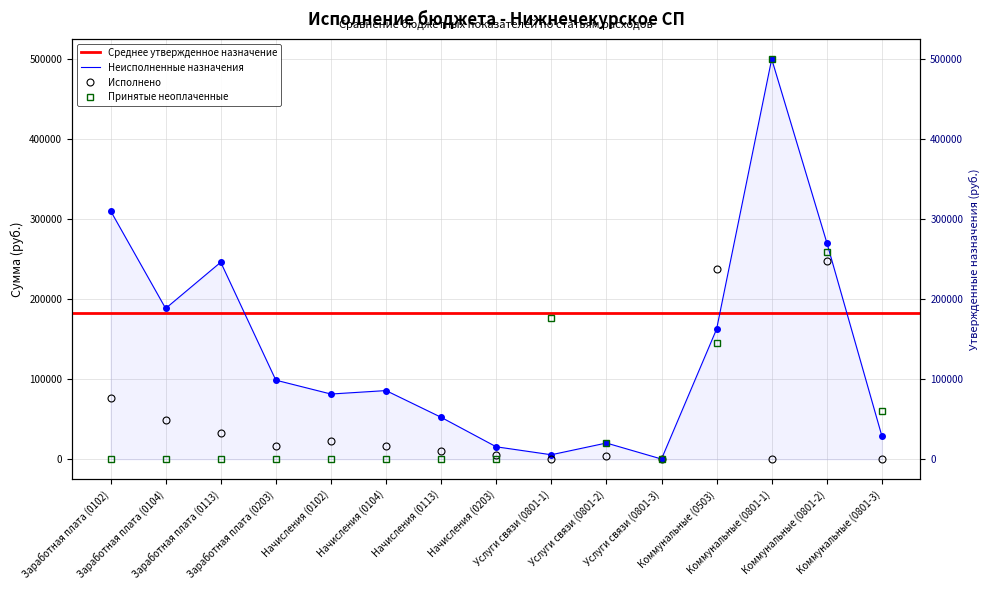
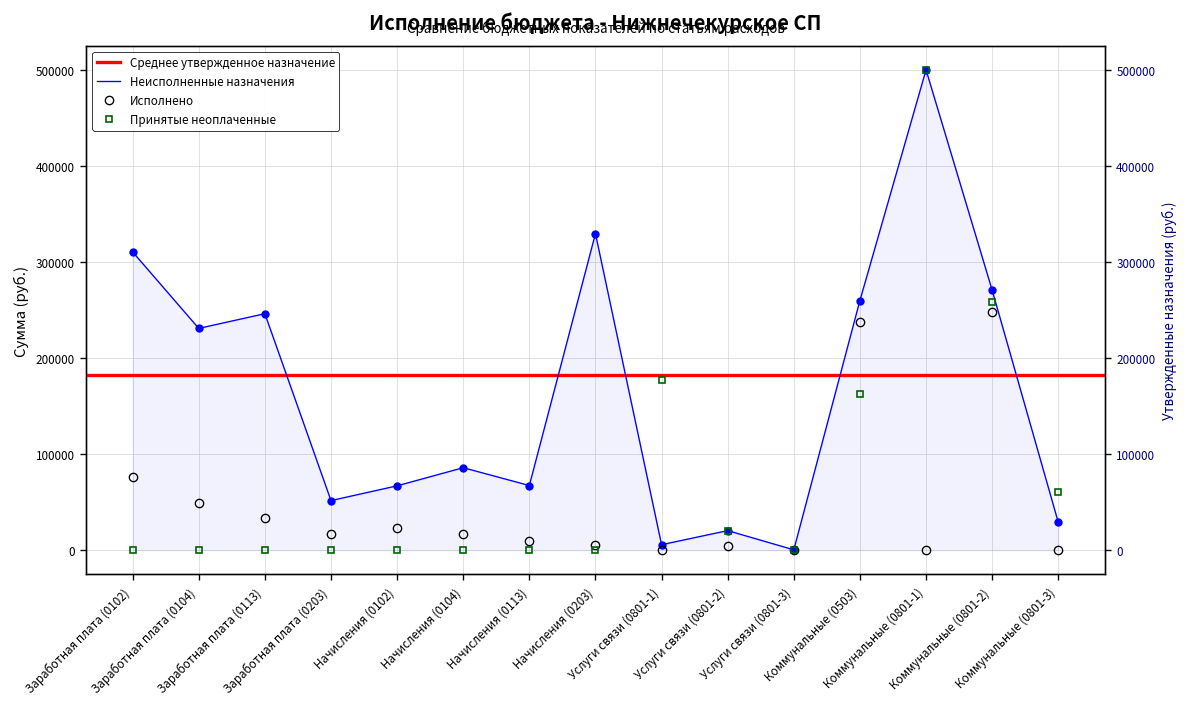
  {
    "Неисполненные назначения": {
      "Заработная плата (0102)": 310000,
-     "Заработная плата (0104)": 190000,
+     "Заработная плата (0104)": 230000,
      "Заработная плата (0113)": 250000,
-     "Заработная плата (0203)": 100000,
-     "Начисления (0102)": 80000,
+     "Заработная плата (0203)": 50000,
+     "Начисления (0102)": 70000,
      "Начисления (0104)": 90000,
-     "Начисления (0113)": 50000,
-     "Начисления (0203)": 20000,
+     "Начисления (0113)": 70000,
+     "Начисления (0203)": 330000,
      "Услуги связи (0801-1)": 10000,
-     "Коммунальные (0503)": 160000,
+     "Коммунальные (0503)": 260000,
      "Коммунальные (0801-2)": 270000,
      "Коммунальные (0801-3)": 30000
    },
    "Принятые неоплаченные": {
      "Заработная плата (0102)": 0,
      "Заработная плата (0104)": 0,
      "Заработная плата (0113)": 0,
      "Заработная плата (0203)": 0,
      "Начисления (0102)": 0,
      "Начисления (0104)": 0,
      "Начисления (0113)": 0,
      "Начисления (0203)": 0,
      "Услуги связи (0801-1)": 180000,
-     "Коммунальные (0503)": 150000,
+     "Коммунальные (0503)": 160000,
      "Коммунальные (0801-2)": 260000,
      "Коммунальные (0801-3)": 60000
    }
  }
